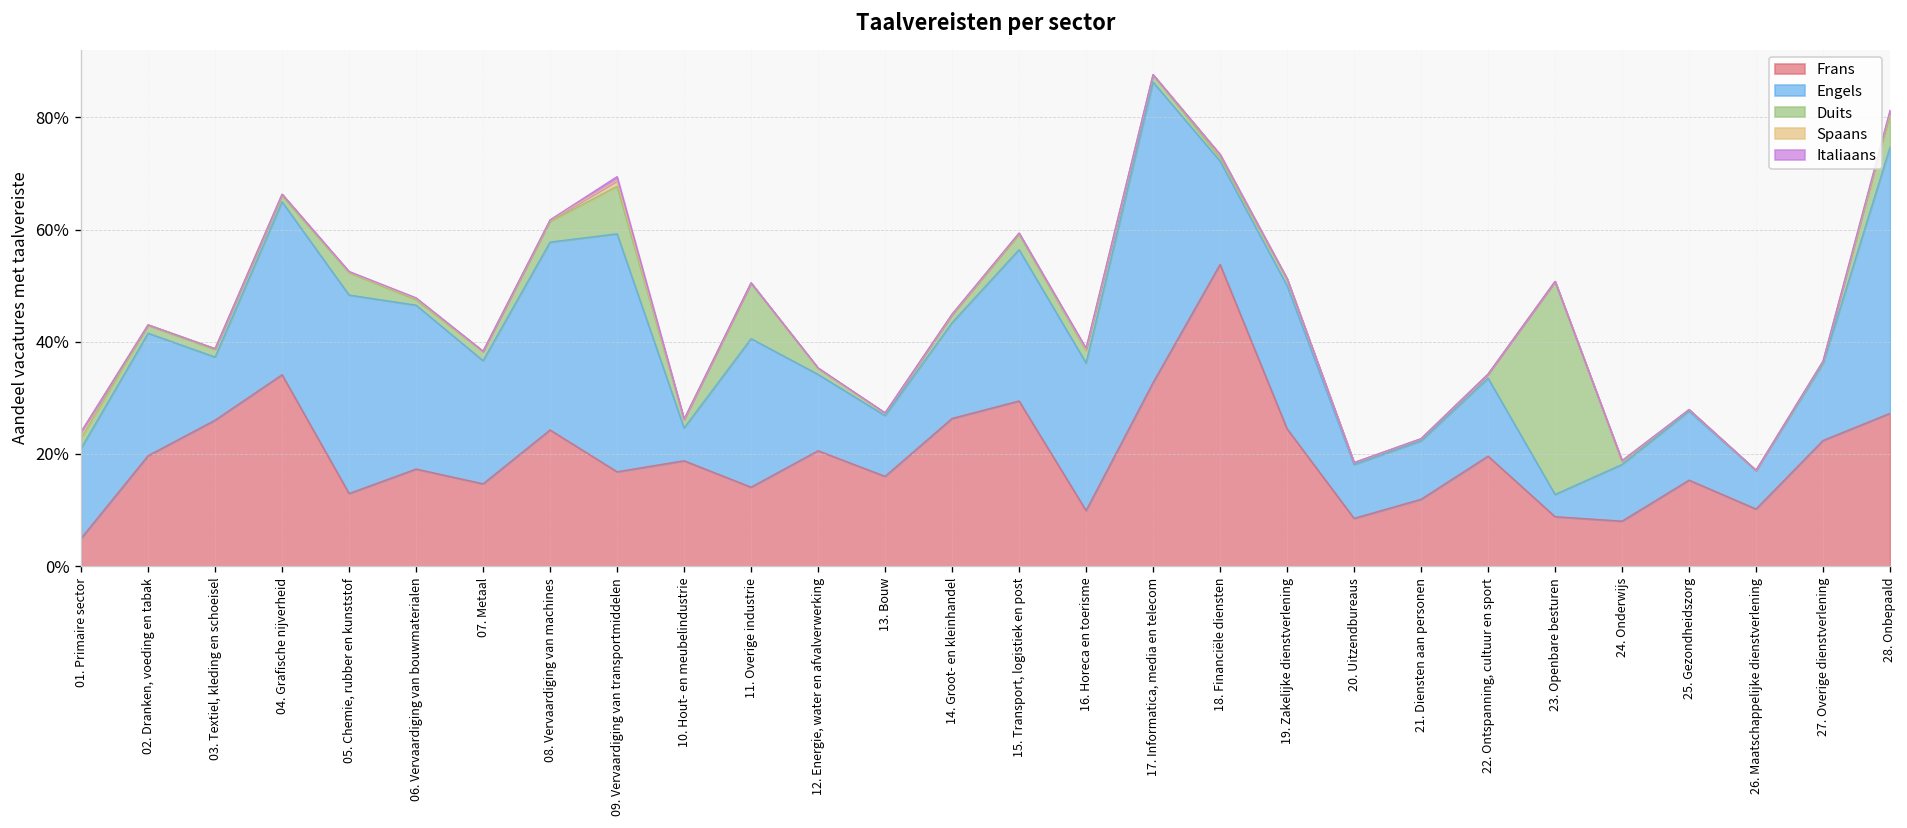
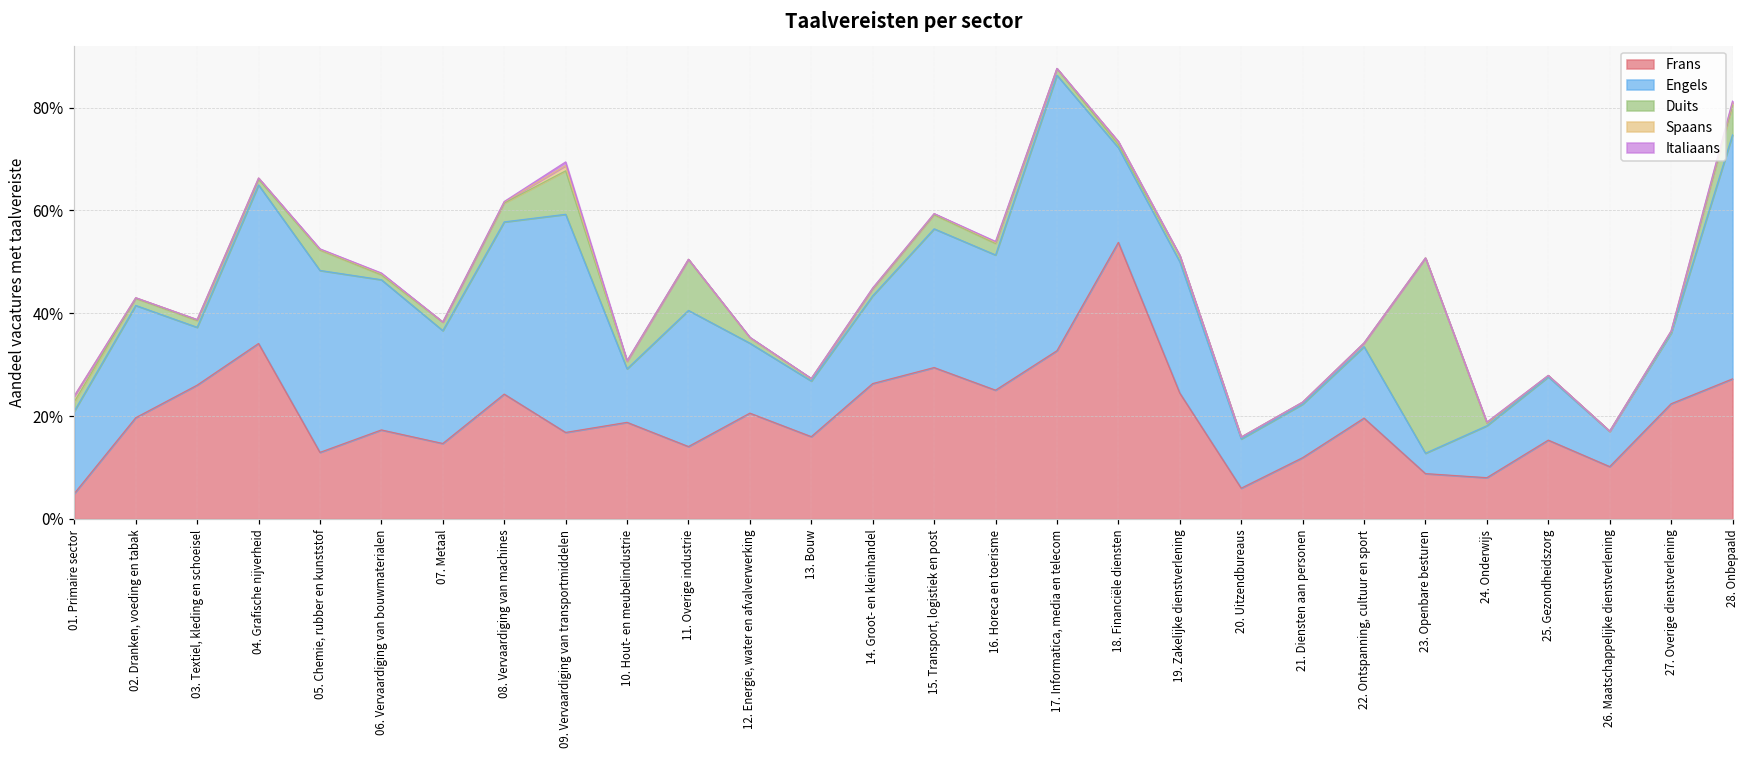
  {
    "Frans": {
      "01. Primaire sector": "5%",
      "02. Dranken, voeding en tabak": "20%",
      "03. Textiel, kleding en schoeisel": "26%",
      "04. Grafische nijverheid": "34%",
      "05. Chemie, rubber en kunststof": "13%",
      "06. Vervaardiging van bouwmaterialen": "17%",
      "07. Metaal": "15%",
      "08. Vervaardiging van machines": "24%",
      "09. Vervaardiging van transportmiddelen": "17%",
      "10. Hout- en meubelindustrie": "19%",
      "11. Overige industrie": "14%",
      "12. Energie, water en afvalverwerking": "21%",
      "13. Bouw": "16%",
      "14. Groot- en kleinhandel": "26%",
      "15. Transport, logistiek en post": "29%",
-     "16. Horeca en toerisme": "10%",
+     "16. Horeca en toerisme": "25%",
      "17. Informatica, media en telecom": "33%",
      "18. Financiële diensten": "54%",
      "19. Zakelijke dienstverlening": "24%",
-     "20. Uitzendbureaus": "9%",
+     "20. Uitzendbureaus": "6%",
      "21. Diensten aan personen": "12%",
      "22. Ontspanning, cultuur en sport": "20%",
      "23. Openbare besturen": "9%",
      "24. Onderwijs": "8%",
      "25. Gezondheidszorg": "15%",
      "26. Maatschappelijke dienstverlening": "10%",
      "27. Overige dienstverlening": "22%",
      "28. Onbepaald": "27%"
    },
    "Engels": {
      "01. Primaire sector": "16%",
      "02. Dranken, voeding en tabak": "22%",
      "03. Textiel, kleding en schoeisel": "11%",
      "04. Grafische nijverheid": "31%",
      "05. Chemie, rubber en kunststof": "35%",
      "06. Vervaardiging van bouwmaterialen": "29%",
      "07. Metaal": "22%",
      "08. Vervaardiging van machines": "33%",
      "09. Vervaardiging van transportmiddelen": "42%",
-     "10. Hout- en meubelindustrie": "6%",
+     "10. Hout- en meubelindustrie": "10%",
      "11. Overige industrie": "26%",
      "12. Energie, water en afvalverwerking": "14%",
      "14. Groot- en kleinhandel": "17%",
      "15. Transport, logistiek en post": "27%",
      "16. Horeca en toerisme": "26%",
      "17. Informatica, media en telecom": "54%",
      "18. Financiële diensten": "18%",
      "19. Zakelijke dienstverlening": "26%",
      "22. Ontspanning, cultuur en sport": "14%",
      "23. Openbare besturen": "4%",
      "28. Onbepaald": "47%"
    },
    "Duits": {
      "01. Primaire sector": "2%",
      "09. Vervaardiging van transportmiddelen": "8%",
      "18. Financiële diensten": "1%"
    },
    "Spaans": {
      "09. Vervaardiging van transportmiddelen": "1%"
    },
    "Italiaans": {
      "09. Vervaardiging van transportmiddelen": "1%"
    }
  }
